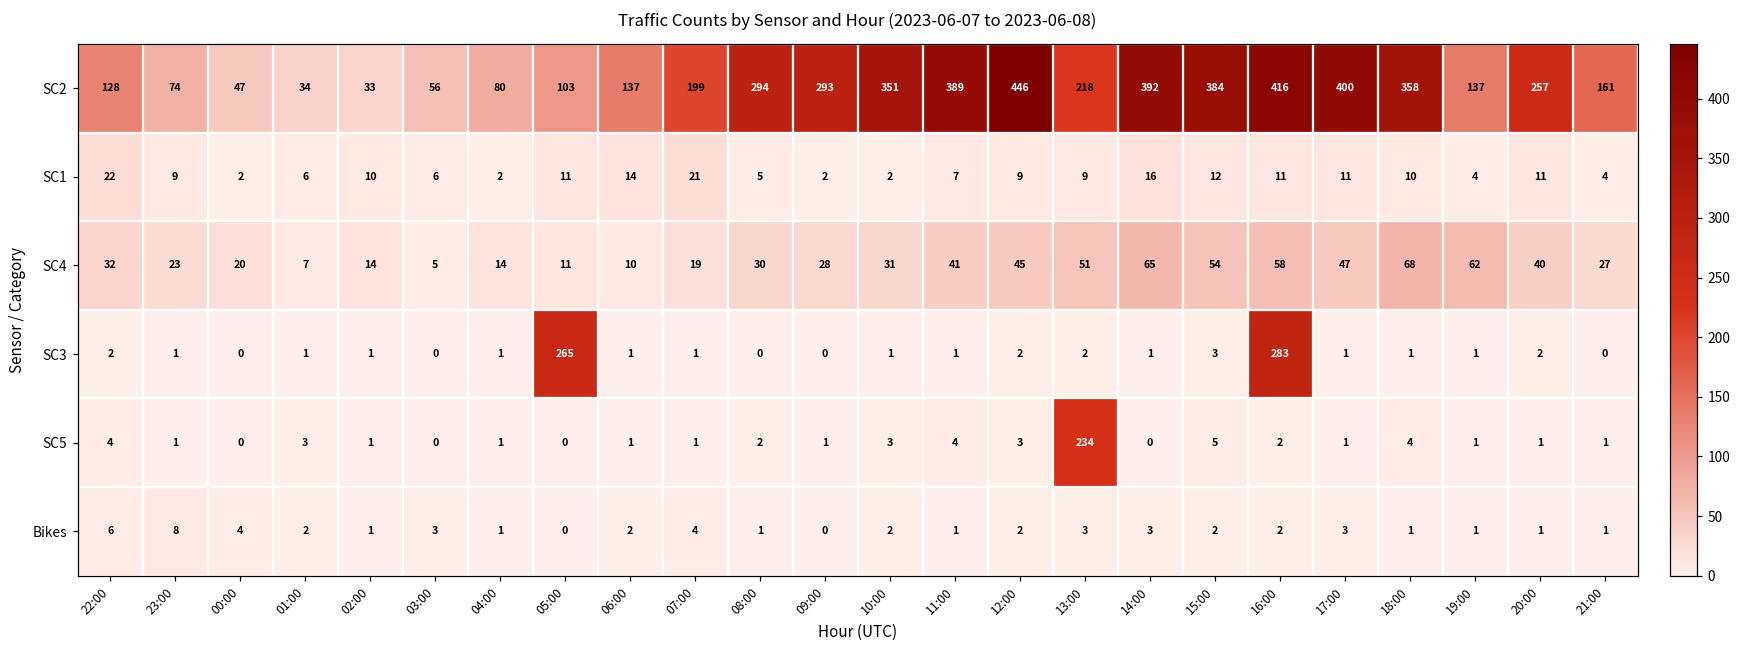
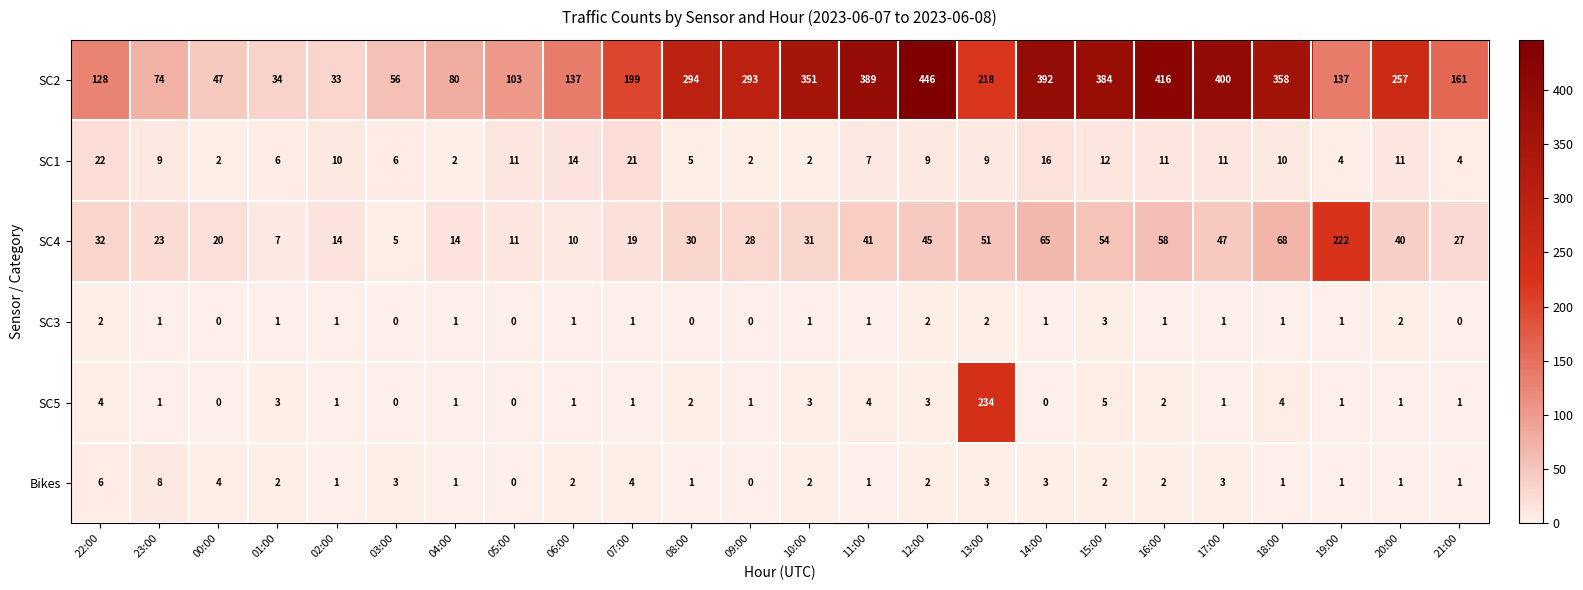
  {
    "SC2": {
      "22:00": 128,
      "23:00": 74,
      "00:00": 47,
      "01:00": 34,
      "02:00": 33,
      "03:00": 56,
      "04:00": 80,
      "05:00": 103,
      "06:00": 137,
      "07:00": 199,
      "08:00": 294,
      "09:00": 293,
      "10:00": 351,
      "11:00": 389,
      "12:00": 446,
      "13:00": 218,
      "14:00": 392,
      "15:00": 384,
      "16:00": 416,
      "17:00": 400,
      "18:00": 358,
      "19:00": 137,
      "20:00": 257,
      "21:00": 161
    },
    "SC1": {
      "22:00": 22,
      "23:00": 9,
      "00:00": 2,
      "01:00": 6,
      "02:00": 10,
      "03:00": 6,
      "04:00": 2,
      "05:00": 11,
      "06:00": 14,
      "07:00": 21,
      "08:00": 5,
      "09:00": 2,
      "10:00": 2,
      "11:00": 7,
      "12:00": 9,
      "13:00": 9,
      "14:00": 16,
      "15:00": 12,
      "16:00": 11,
      "17:00": 11,
      "18:00": 10,
      "19:00": 4,
      "20:00": 11,
      "21:00": 4
    },
    "SC4": {
      "22:00": 32,
      "23:00": 23,
      "00:00": 20,
      "01:00": 7,
      "02:00": 14,
      "03:00": 5,
      "04:00": 14,
      "05:00": 11,
      "06:00": 10,
      "07:00": 19,
      "08:00": 30,
      "09:00": 28,
      "10:00": 31,
      "11:00": 41,
      "12:00": 45,
      "13:00": 51,
      "14:00": 65,
      "15:00": 54,
      "16:00": 58,
      "17:00": 47,
      "18:00": 68,
-     "19:00": 62,
+     "19:00": 222,
      "20:00": 40,
      "21:00": 27
    },
    "SC3": {
      "22:00": 2,
      "23:00": 1,
      "00:00": 0,
      "01:00": 1,
      "02:00": 1,
      "03:00": 0,
      "04:00": 1,
-     "05:00": 265,
+     "05:00": 0,
      "06:00": 1,
      "07:00": 1,
      "08:00": 0,
      "09:00": 0,
      "10:00": 1,
      "11:00": 1,
      "12:00": 2,
      "13:00": 2,
      "14:00": 1,
      "15:00": 3,
-     "16:00": 283,
+     "16:00": 1,
      "17:00": 1,
      "18:00": 1,
      "19:00": 1,
      "20:00": 2,
      "21:00": 0
    },
    "SC5": {
      "22:00": 4,
      "23:00": 1,
      "00:00": 0,
      "01:00": 3,
      "02:00": 1,
      "03:00": 0,
      "04:00": 1,
      "05:00": 0,
      "06:00": 1,
      "07:00": 1,
      "08:00": 2,
      "09:00": 1,
      "10:00": 3,
      "11:00": 4,
      "12:00": 3,
      "13:00": 234,
      "14:00": 0,
      "15:00": 5,
      "16:00": 2,
      "17:00": 1,
      "18:00": 4,
      "19:00": 1,
      "20:00": 1,
      "21:00": 1
    },
    "Bikes": {
      "22:00": 6,
      "23:00": 8,
      "00:00": 4,
      "01:00": 2,
      "02:00": 1,
      "03:00": 3,
      "04:00": 1,
      "05:00": 0,
      "06:00": 2,
      "07:00": 4,
      "08:00": 1,
      "09:00": 0,
      "10:00": 2,
      "11:00": 1,
      "12:00": 2,
      "13:00": 3,
      "14:00": 3,
      "15:00": 2,
      "16:00": 2,
      "17:00": 3,
      "18:00": 1,
      "19:00": 1,
      "20:00": 1,
      "21:00": 1
    }
  }
